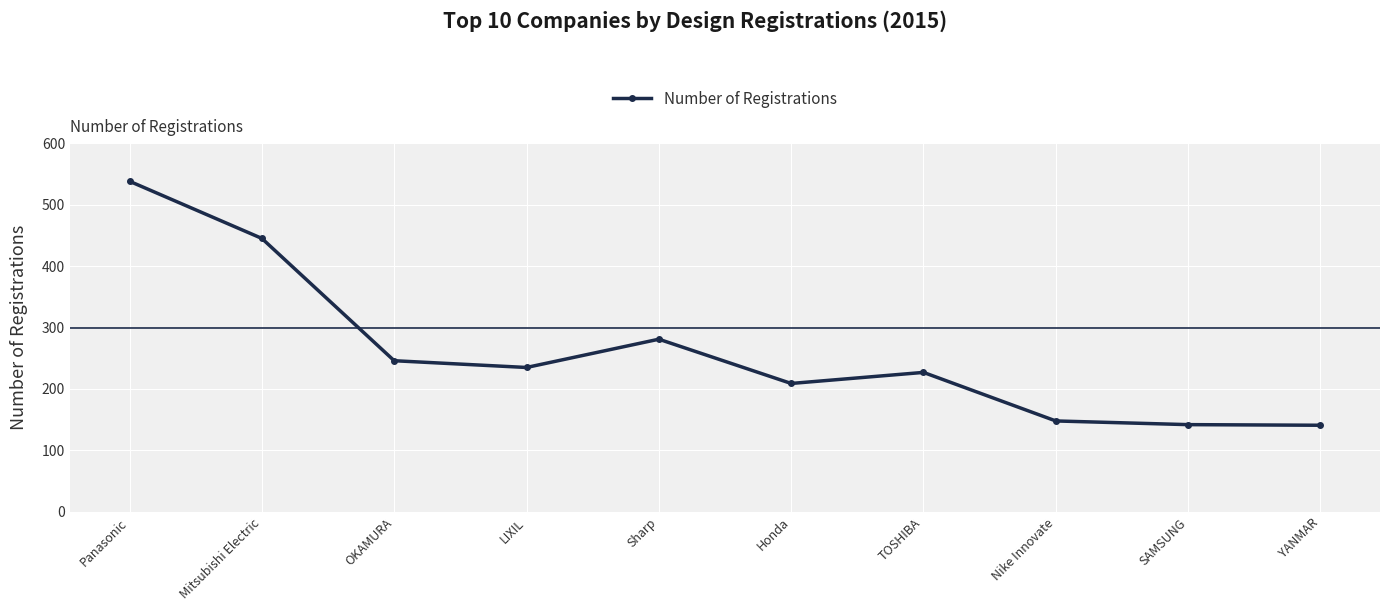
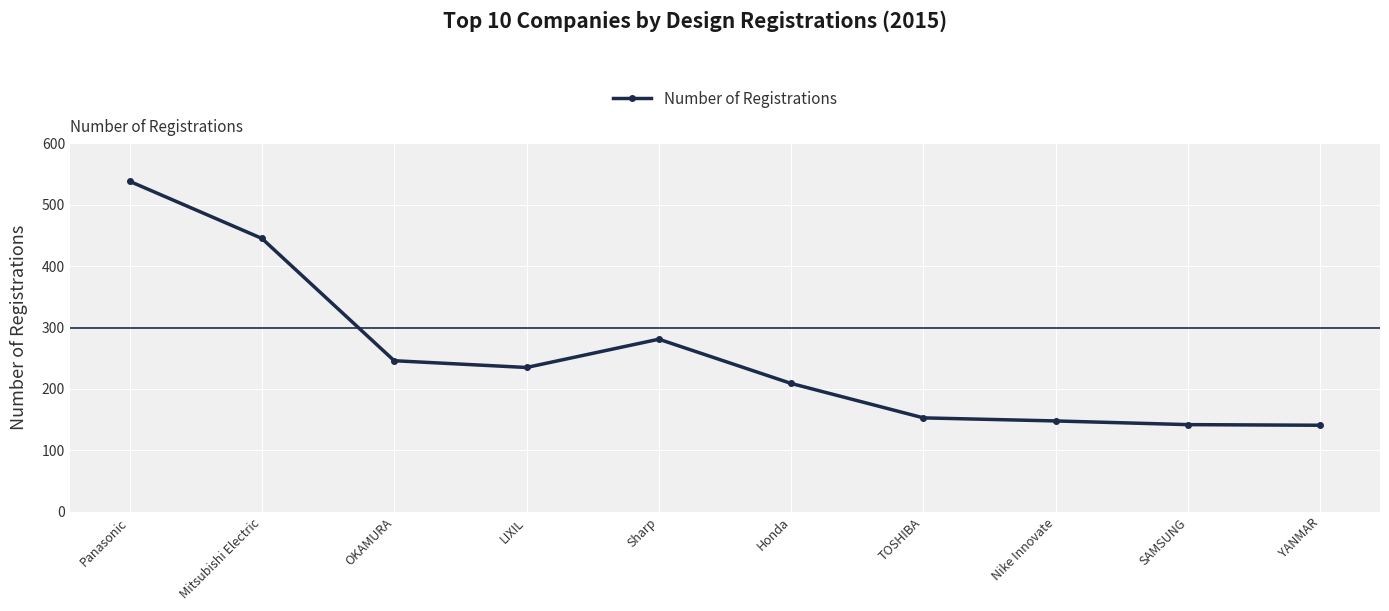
  {
    "Panasonic": 540,
    "Mitsubishi Electric": 450,
    "OKAMURA": 250,
    "LIXIL": 240,
    "Sharp": 280,
    "Honda": 210,
-   "TOSHIBA": 230,
+   "TOSHIBA": 150,
    "Nike Innovate": 150,
    "SAMSUNG": 140,
    "YANMAR": 140
  }
